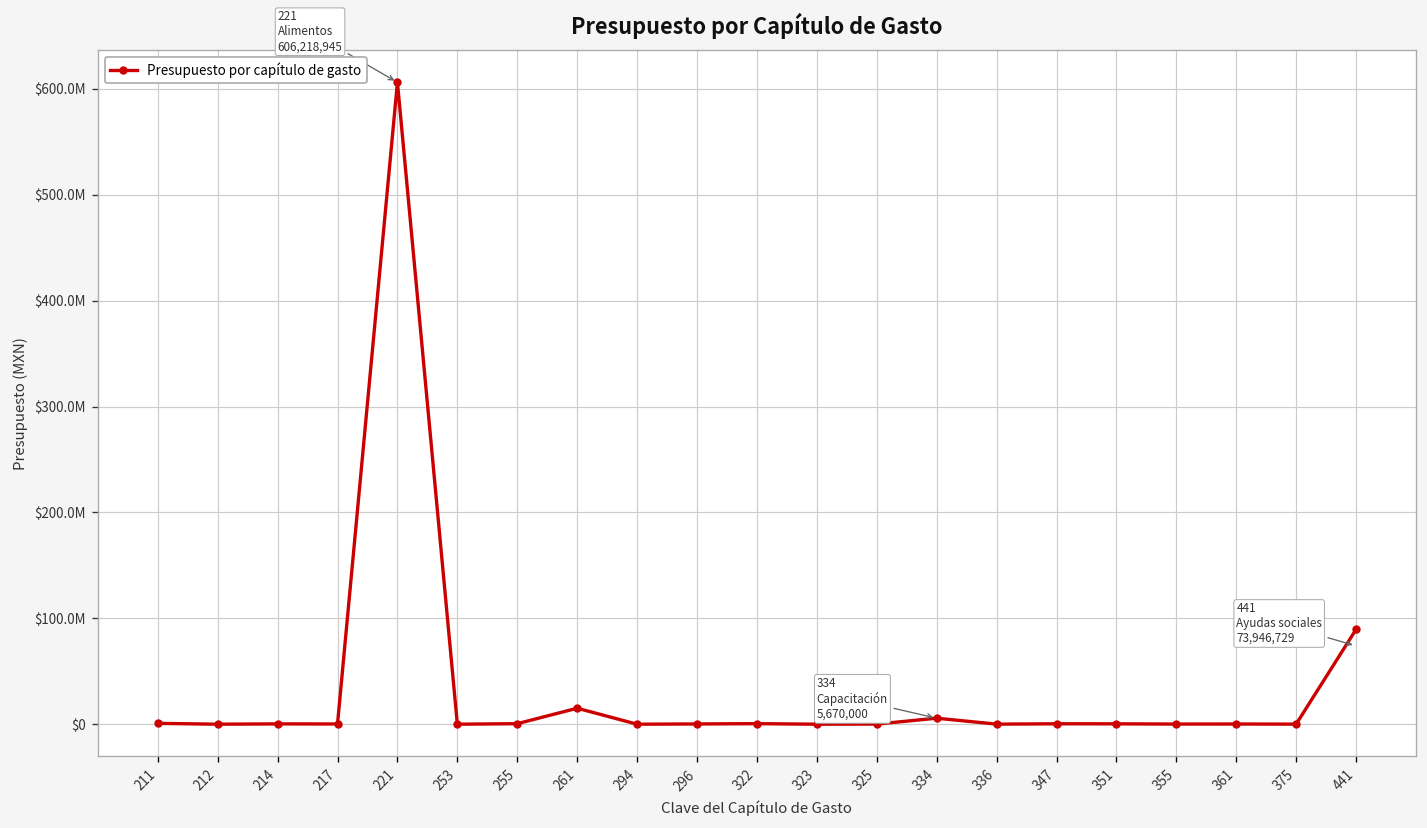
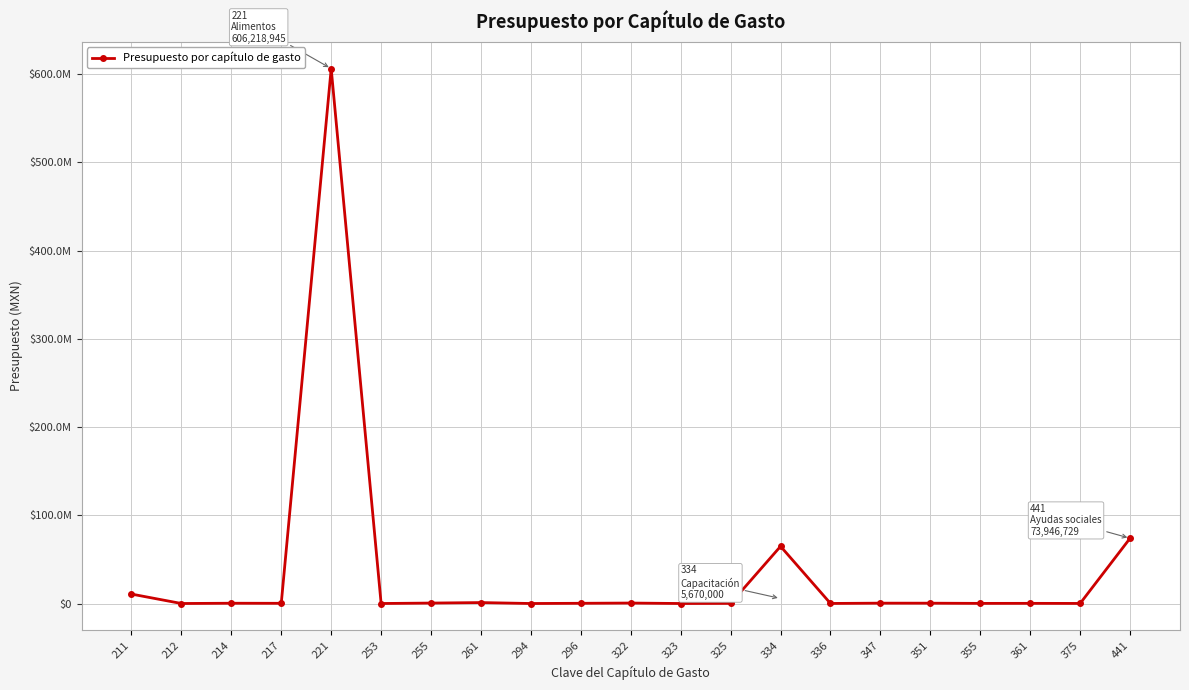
  {
-   "211": "$0",
+   "211": "$10000000",
    "212": "$0",
    "214": "$0",
    "217": "$0",
    "253": "$0",
    "255": "$0",
-   "261": "$20000000",
+   "261": "$0",
    "294": "$0",
    "296": "$0",
    "322": "$0",
-   "334": "$10000000",
+   "334": "$60000000",
    "336": "$0",
    "347": "$0",
    "351": "$0",
    "355": "$0",
    "361": "$0",
    "375": "$0",
-   "441": "$90000000"
+   "441": "$70000000"
  }
